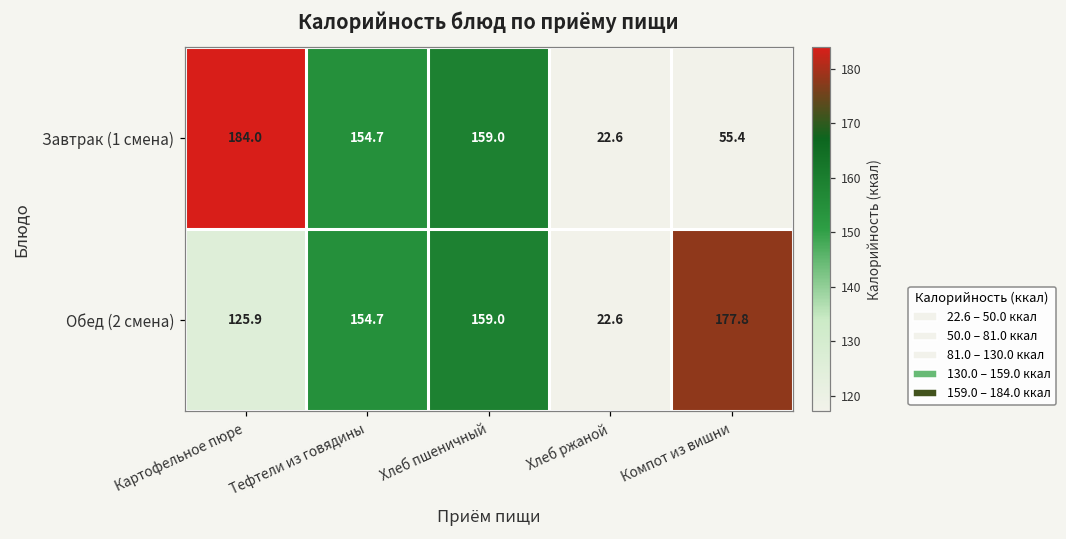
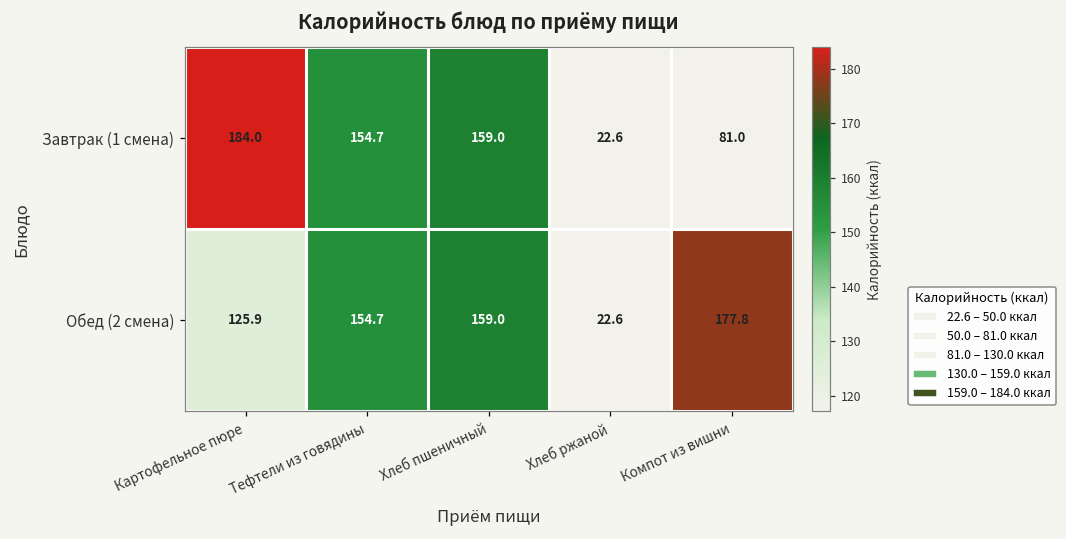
  {
    "Завтрак (1 смена)": {
      "Картофельное пюре": 184.0,
      "Тефтели из говядины": 154.7,
      "Хлеб пшеничный": 159.0,
      "Хлеб ржаной": 22.6,
-     "Компот из вишни": 55.4
+     "Компот из вишни": 81.0
    },
    "Обед (2 смена)": {
      "Картофельное пюре": 125.9,
      "Тефтели из говядины": 154.7,
      "Хлеб пшеничный": 159.0,
      "Хлеб ржаной": 22.6,
      "Компот из вишни": 177.8
    }
  }
